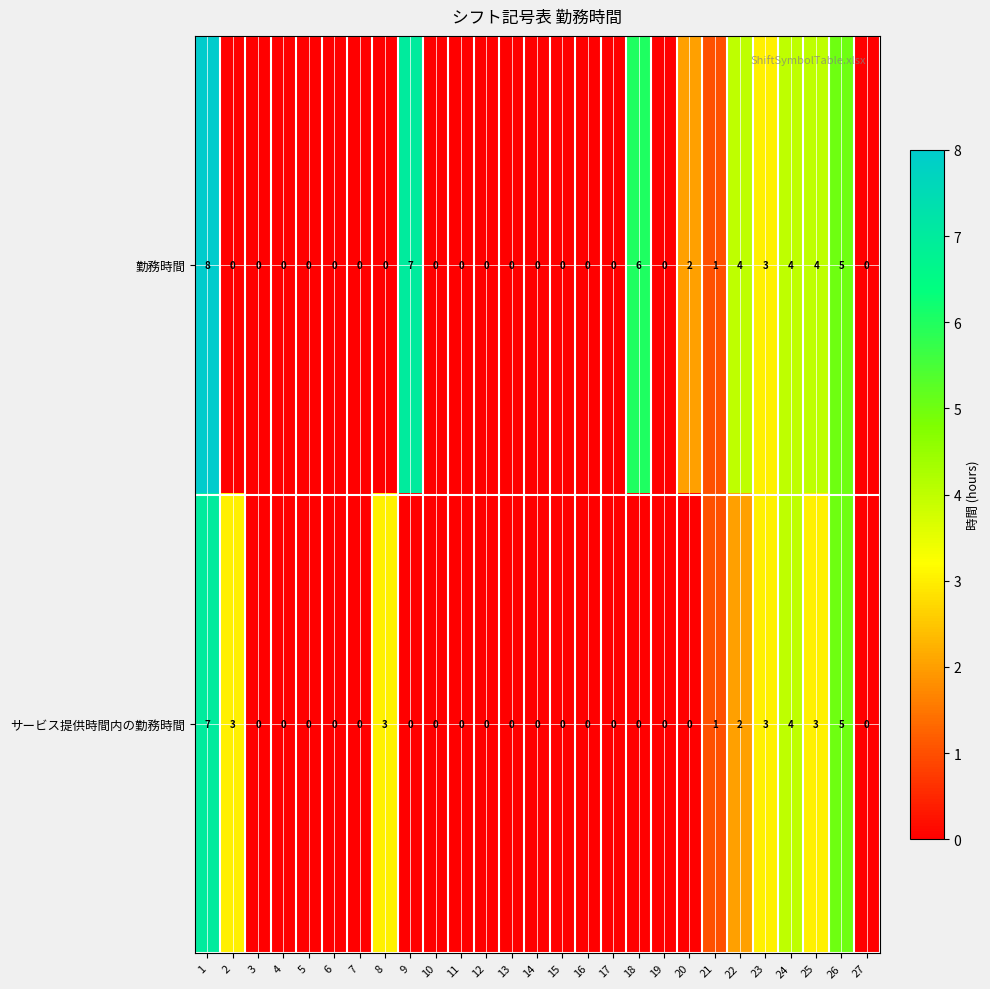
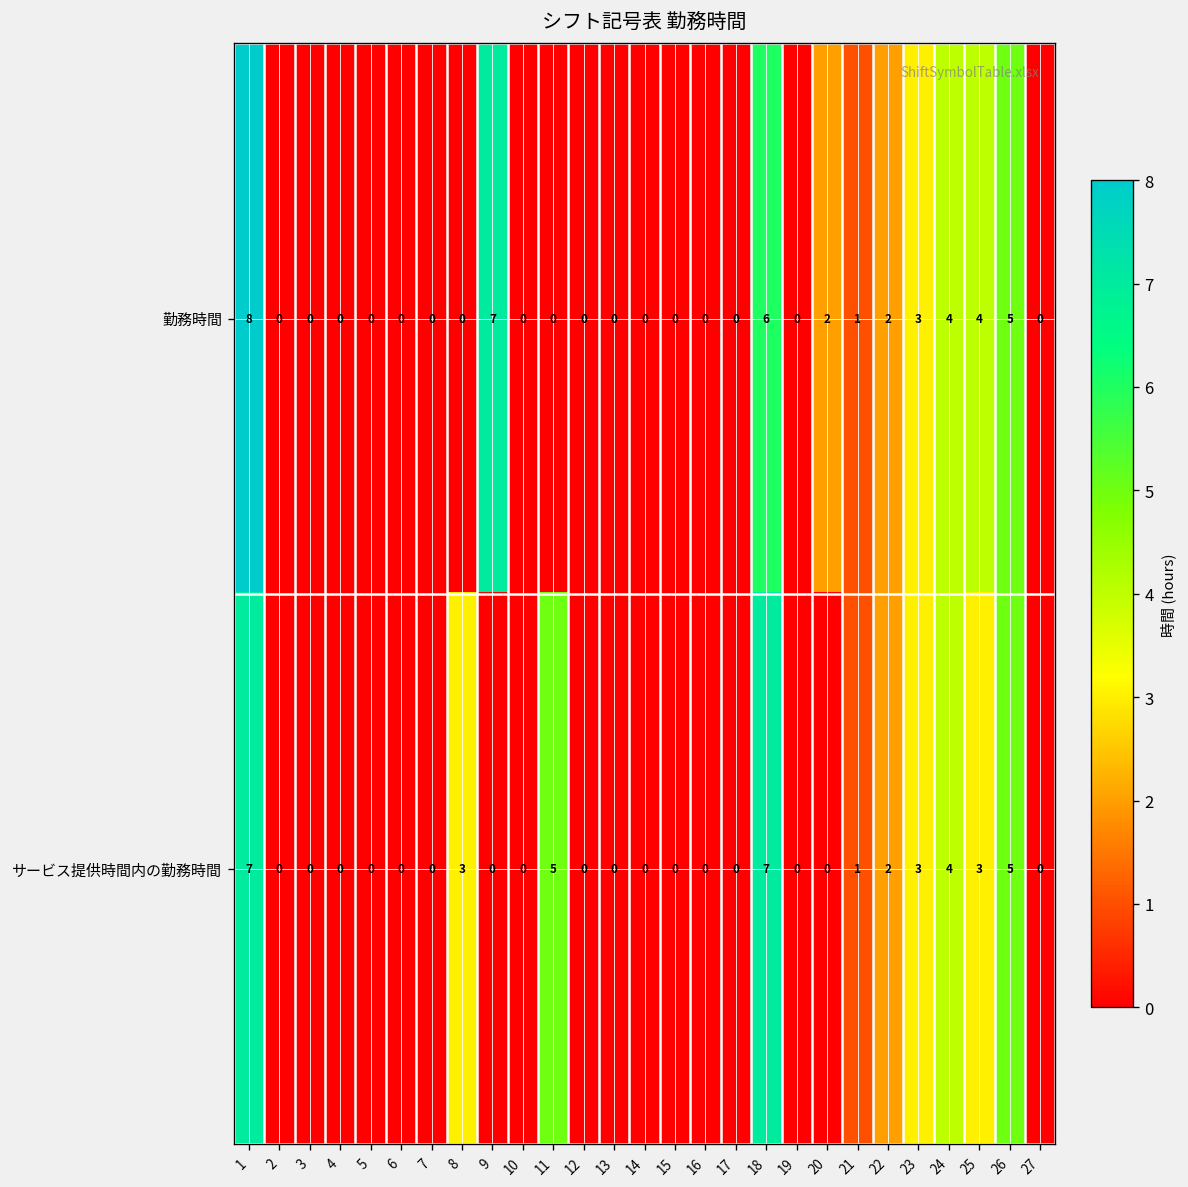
  {
    "勤務時間": {
      "1": 8,
      "2": 0,
      "3": 0,
      "4": 0,
      "5": 0,
      "6": 0,
      "7": 0,
      "8": 0,
      "9": 7,
      "10": 0,
      "11": 0,
      "12": 0,
      "13": 0,
      "14": 0,
      "15": 0,
      "16": 0,
      "17": 0,
      "18": 6,
      "19": 0,
      "20": 2,
      "21": 1,
-     "22": 4,
+     "22": 2,
      "23": 3,
      "24": 4,
      "26": 5,
      "27": 0
    },
    "サービス提供時間内の勤務時間": {
      "1": 7,
-     "2": 3,
+     "2": 0,
      "3": 0,
      "4": 0,
      "5": 0,
      "6": 0,
      "7": 0,
      "8": 3,
      "9": 0,
      "10": 0,
-     "11": 0,
+     "11": 5,
      "12": 0,
      "13": 0,
      "14": 0,
      "15": 0,
      "16": 0,
      "17": 0,
-     "18": 0,
+     "18": 7,
      "19": 0,
      "20": 0,
      "21": 1,
      "22": 2,
      "23": 3,
      "24": 4,
      "25": 3,
      "26": 5,
      "27": 0
    }
  }
